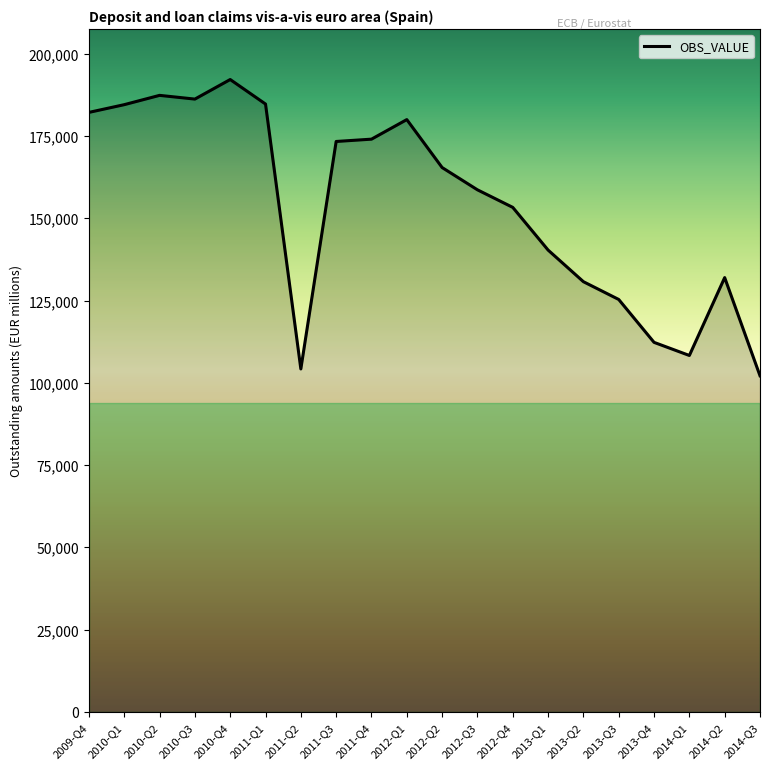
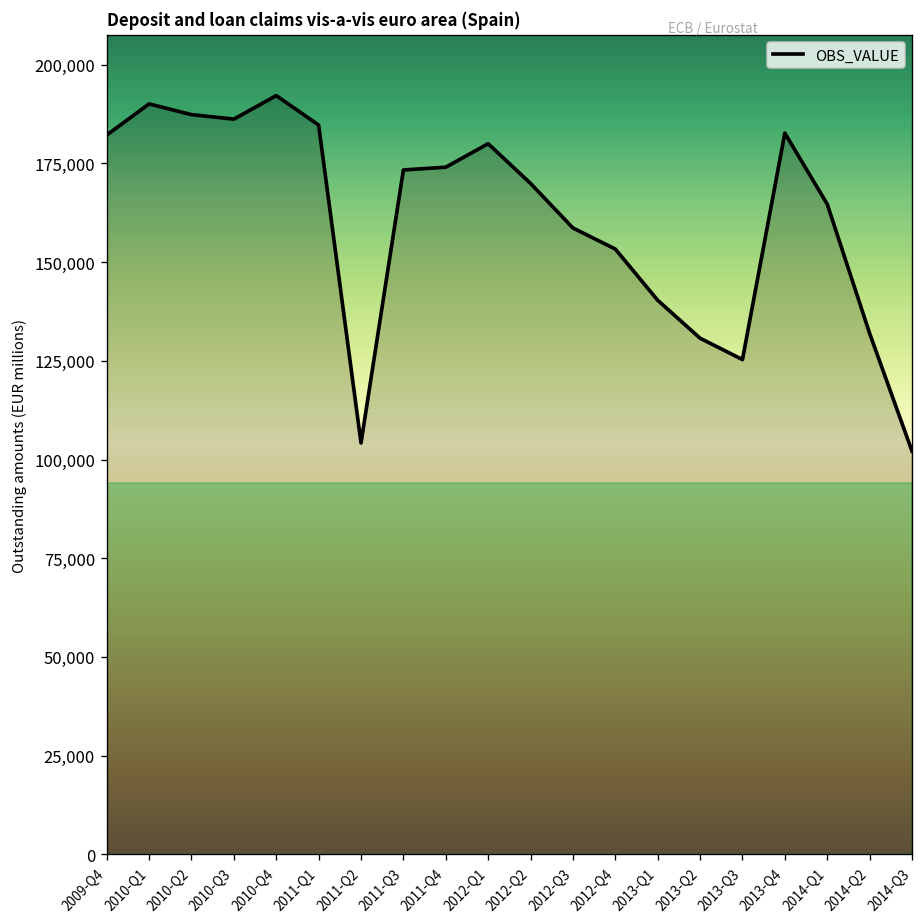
  {
    "2009-Q4": "182,000",
-   "2010-Q1": "185,000",
+   "2010-Q1": "190,000",
    "2010-Q2": "187,000",
    "2010-Q3": "186,000",
    "2010-Q4": "192,000",
    "2011-Q1": "185,000",
    "2011-Q2": "104,000",
    "2011-Q3": "173,000",
    "2011-Q4": "174,000",
    "2012-Q1": "180,000",
-   "2012-Q2": "165,000",
+   "2012-Q2": "170,000",
    "2012-Q3": "159,000",
    "2012-Q4": "153,000",
    "2013-Q1": "140,000",
    "2013-Q2": "131,000",
    "2013-Q3": "125,000",
-   "2013-Q4": "112,000",
-   "2014-Q1": "108,000",
+   "2013-Q4": "183,000",
+   "2014-Q1": "165,000",
    "2014-Q2": "132,000",
    "2014-Q3": "102,000"
  }
